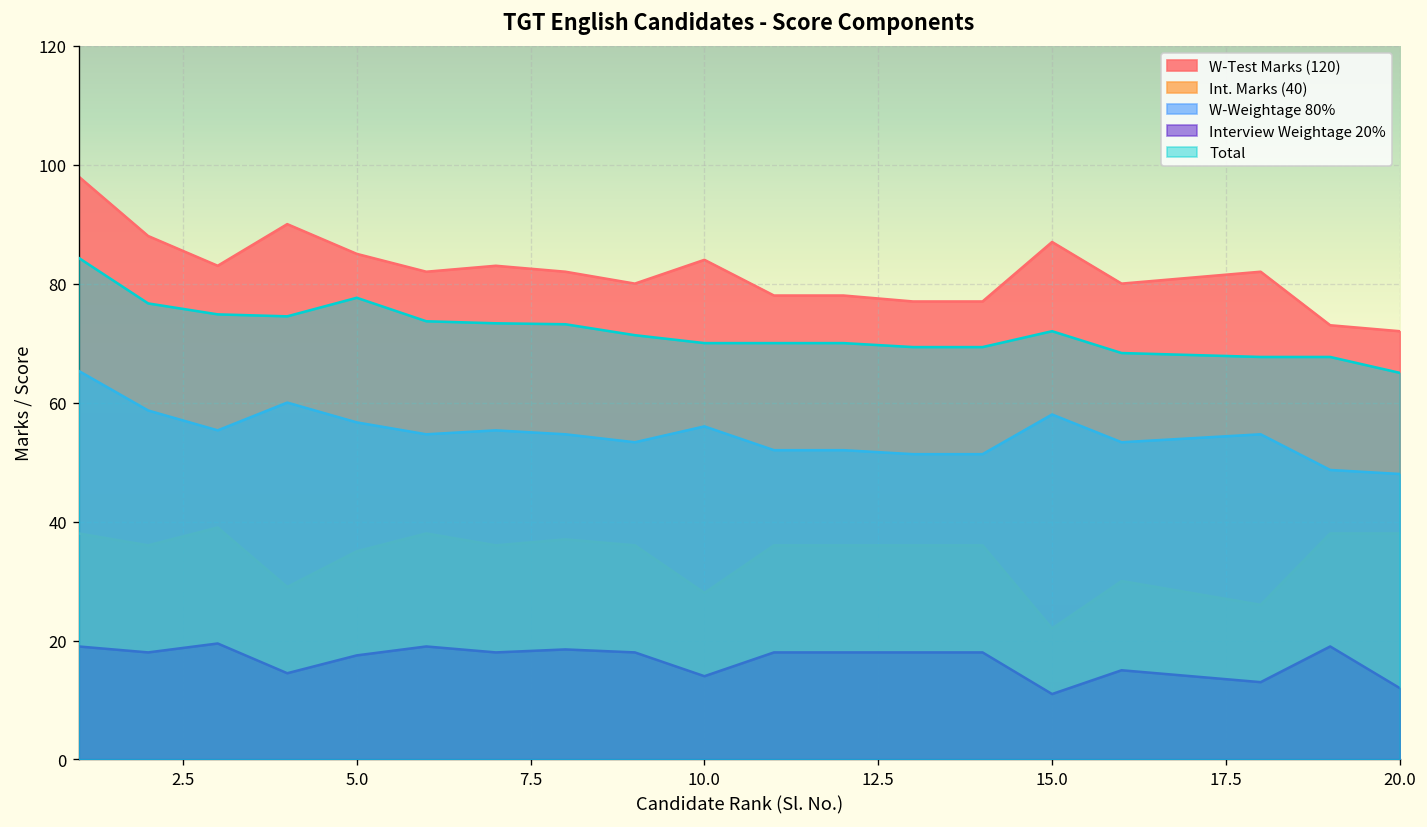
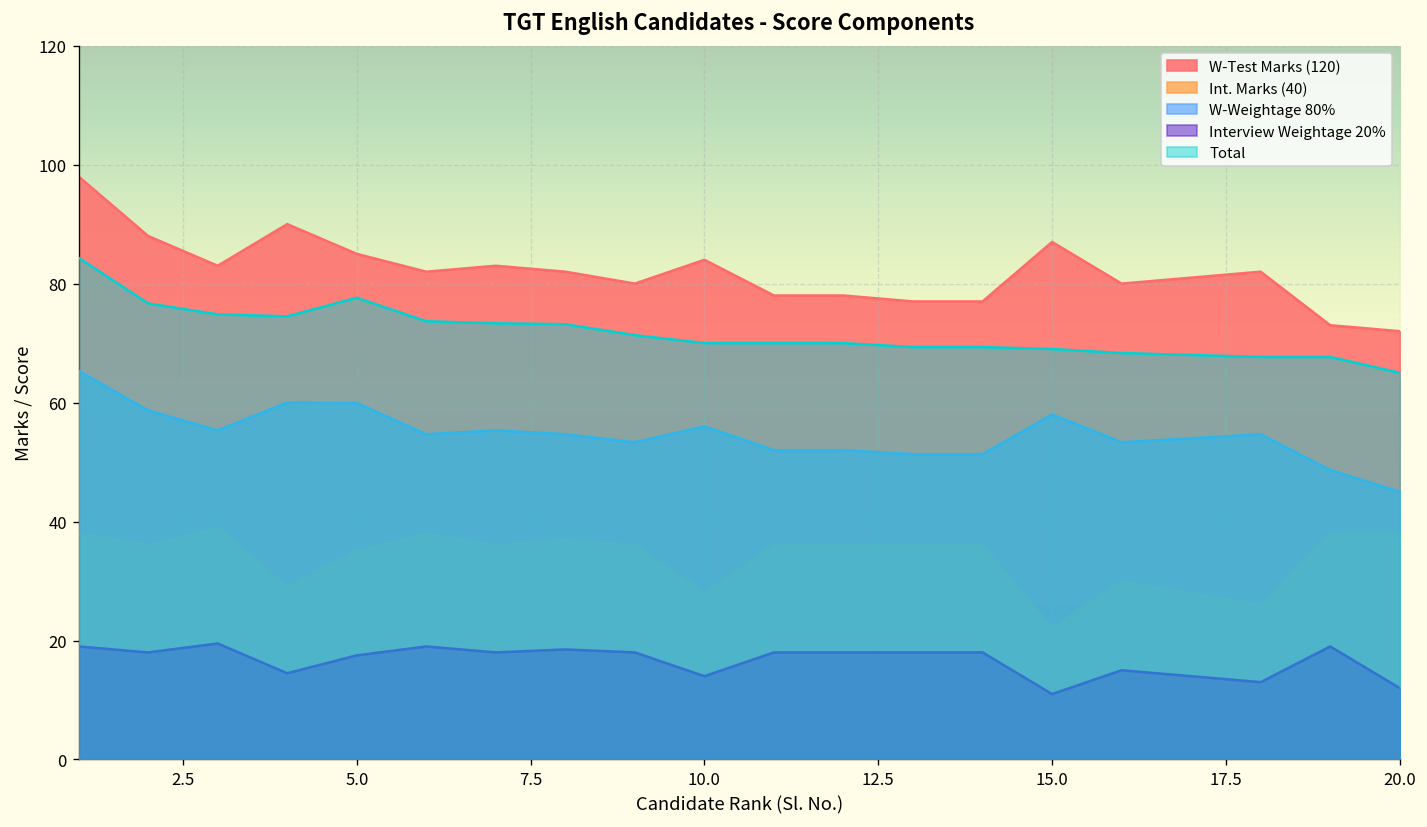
  {
    "W-Test Marks (120)": {
      "5.0": 85,
      "10.0": 84,
      "15.0": 87,
      "20.0": 72
    },
    "Int. Marks (40)": {
      "5.0": 35,
      "10.0": 28,
      "15.0": 22,
      "20.0": 38
    },
    "W-Weightage 80%": {
-     "5.0": 57,
+     "5.0": 60,
      "10.0": 56,
      "15.0": 58,
-     "20.0": 48
+     "20.0": 45
    },
    "Interview Weightage 20%": {
      "5.0": 18,
      "10.0": 14,
      "15.0": 11,
      "20.0": 12
    },
    "Total": {
      "5.0": 78,
      "10.0": 70,
-     "15.0": 72,
+     "15.0": 69,
      "20.0": 65
    }
  }
